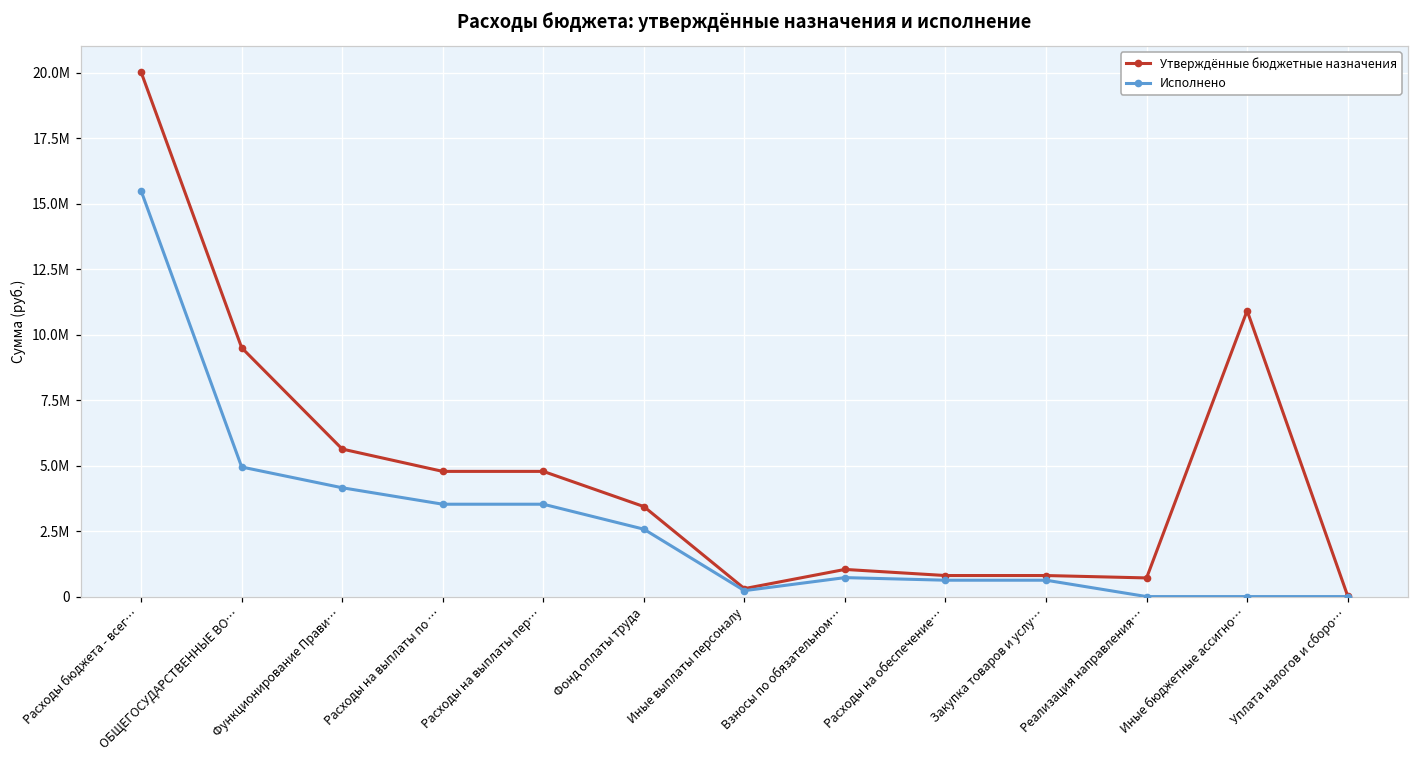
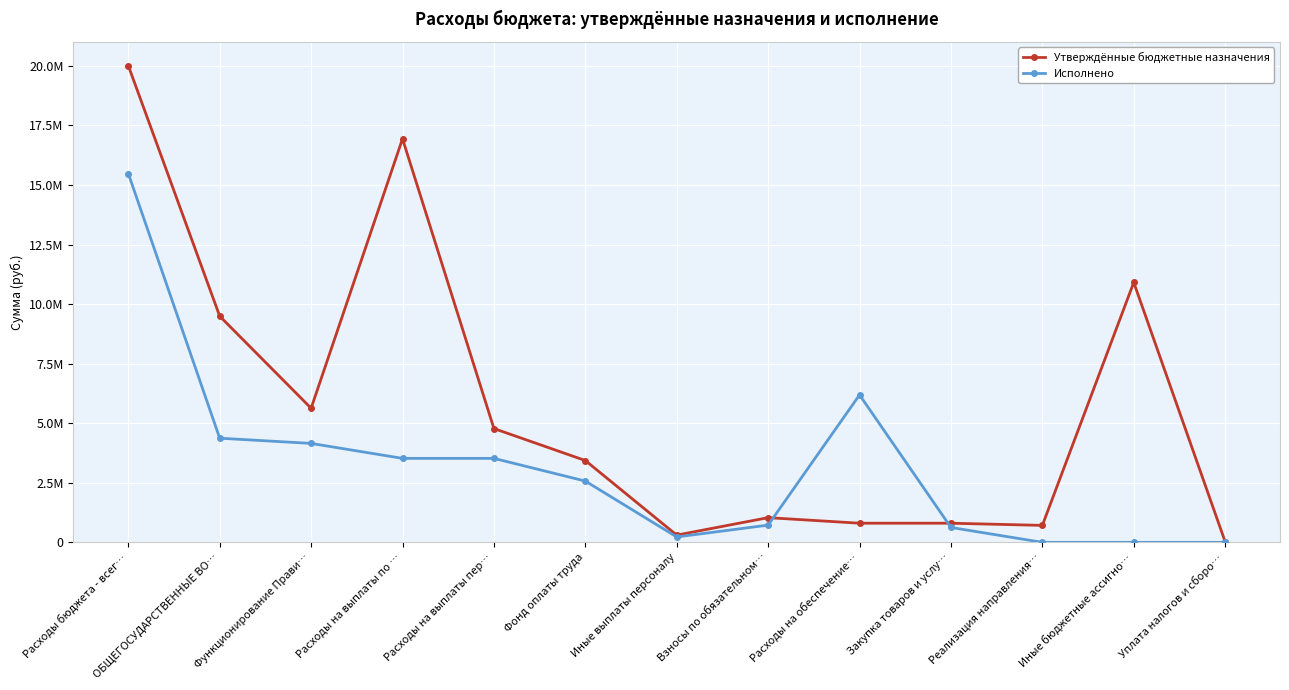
  {
    "Утверждённые бюджетные назначения": {
      "Расходы бюджета - всег…": 20000000,
      "ОБЩЕГОСУДАРСТВЕННЫЕ ВО…": 9500000,
      "Функционирование Прави…": 5600000,
-     "Расходы на выплаты по …": 4800000,
+     "Расходы на выплаты по …": 16900000,
      "Расходы на выплаты пер…": 4800000,
      "Фонд оплаты труда": 3400000,
      "Взносы по обязательном…": 1000000,
      "Расходы на обеспечение…": 800000,
      "Закупка товаров и услу…": 800000,
      "Реализация направления…": 700000,
      "Иные бюджетные ассигно…": 10900000
    },
    "Исполнено": {
      "Расходы бюджета - всег…": 15500000,
-     "ОБЩЕГОСУДАРСТВЕННЫЕ ВО…": 4900000,
+     "ОБЩЕГОСУДАРСТВЕННЫЕ ВО…": 4400000,
      "Функционирование Прави…": 4200000,
      "Расходы на выплаты по …": 3500000,
      "Расходы на выплаты пер…": 3500000,
      "Фонд оплаты труда": 2600000,
      "Взносы по обязательном…": 700000,
-     "Расходы на обеспечение…": 600000,
+     "Расходы на обеспечение…": 6200000,
      "Закупка товаров и услу…": 600000,
      "Реализация направления…": 0,
      "Иные бюджетные ассигно…": 0
    }
  }
